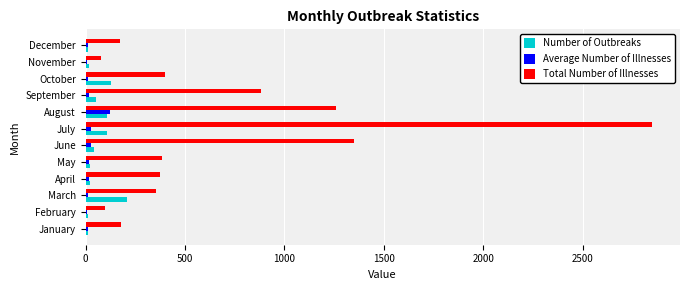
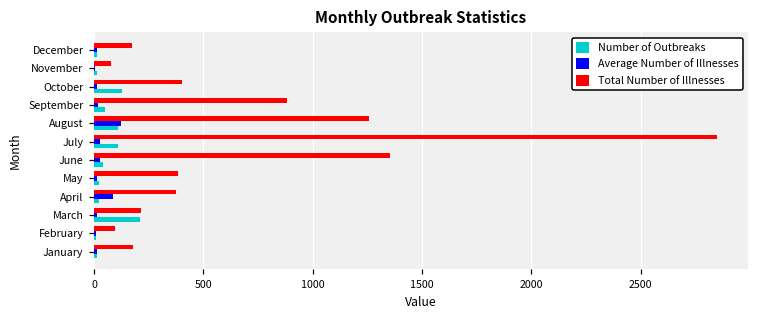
  {
    "Number of Outbreaks": {
      "November": 20,
      "October": 130,
      "September": 50,
      "August": 110,
      "July": 110,
      "June": 40,
      "May": 20,
      "April": 20,
      "March": 210
    },
    "Average Number of Illnesses": {
      "December": 10,
      "October": 10,
      "September": 20,
      "August": 120,
      "July": 30,
      "June": 30,
      "May": 20,
-     "April": 20,
+     "April": 80,
      "March": 10,
      "January": 10
    },
    "Total Number of Illnesses": {
      "December": 180,
      "November": 80,
      "October": 400,
      "September": 880,
      "August": 1260,
      "July": 2850,
      "June": 1350,
      "May": 380,
      "April": 380,
-     "March": 360,
+     "March": 210,
      "February": 100,
      "January": 180
    }
  }
